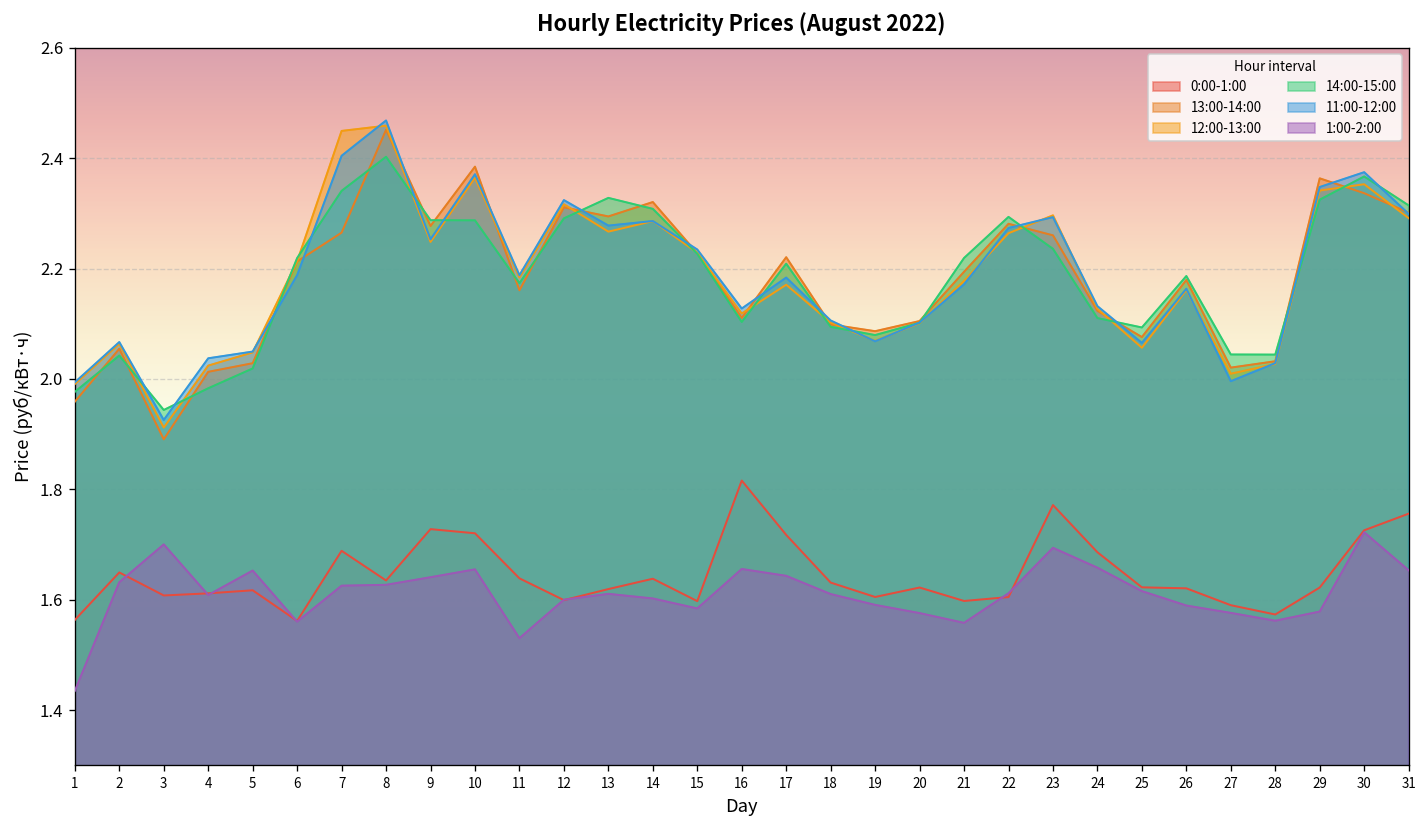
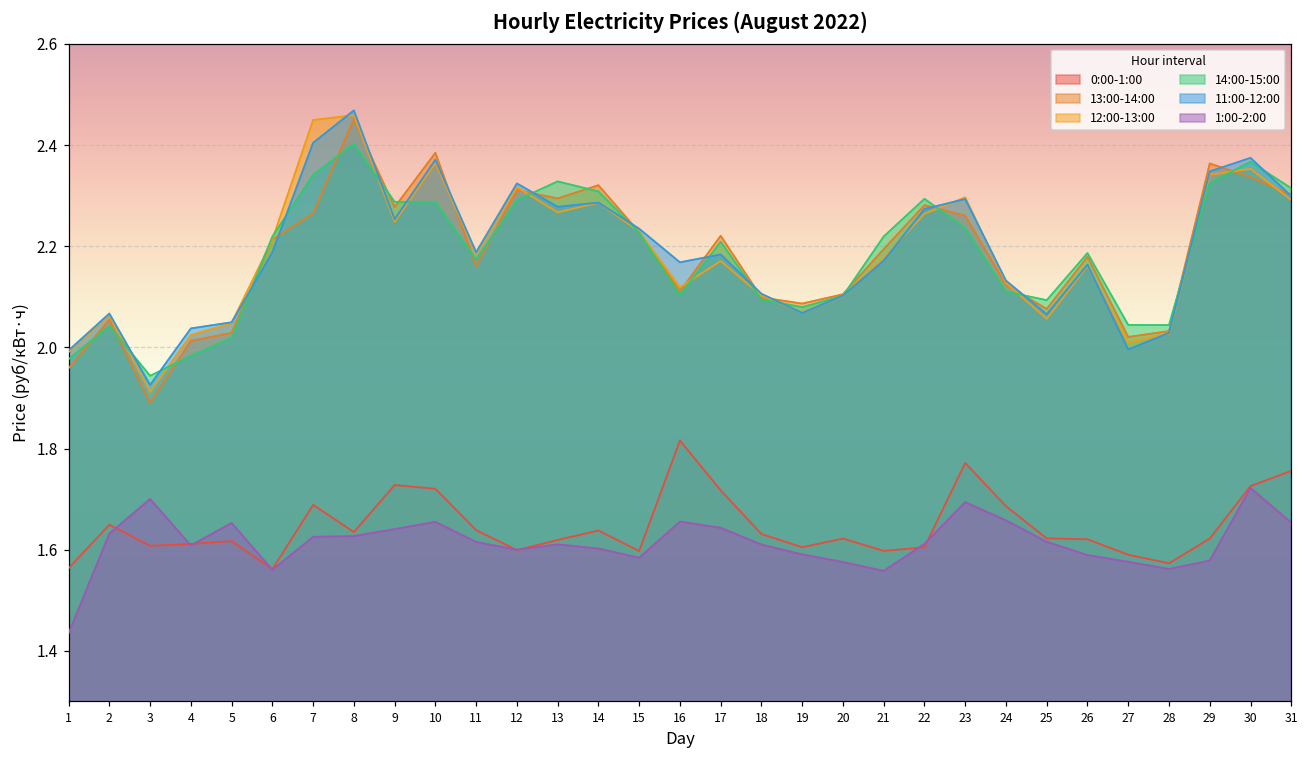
  {
    "14:00-15:00": {
      "1": 1.98,
      "2": 2.04,
      "3": 1.94,
      "4": 1.98,
      "5": 2.02,
      "6": 2.22,
      "7": 2.34,
      "8": 2.40,
      "9": 2.29,
      "10": 2.29,
      "11": 2.17,
      "12": 2.29,
      "13": 2.33,
      "14": 2.31,
      "16": 2.10,
      "17": 2.21,
      "19": 2.08,
      "21": 2.22,
      "22": 2.29,
      "23": 2.24,
      "24": 2.11,
      "25": 2.09,
      "26": 2.19,
      "27": 2.04,
      "28": 2.04,
      "29": 2.32,
      "30": 2.37,
      "31": 2.31
    },
    "11:00-12:00": {
      "3": 1.93,
      "4": 2.04,
      "6": 2.19,
      "7": 2.40,
      "8": 2.47,
      "10": 2.37,
      "12": 2.32,
      "13": 2.28,
      "15": 2.23,
-     "16": 2.13,
+     "16": 2.17,
      "17": 2.18,
      "21": 2.17,
      "22": 2.27,
      "25": 2.07,
      "27": 2.00,
      "29": 2.35,
      "30": 2.37
    },
    "1:00-2:00": {
      "1": 1.43,
      "2": 1.63,
      "3": 1.70,
      "5": 1.65,
      "7": 1.63,
      "8": 1.63,
      "9": 1.64,
      "10": 1.65,
-     "11": 1.53,
+     "11": 1.62,
      "13": 1.61,
      "14": 1.60,
      "15": 1.58,
      "16": 1.66,
      "17": 1.64,
      "18": 1.61,
      "19": 1.59,
      "20": 1.58,
      "21": 1.56,
      "22": 1.61,
      "23": 1.69,
      "24": 1.66,
      "25": 1.62,
      "26": 1.59,
      "27": 1.58,
      "28": 1.56,
      "29": 1.58,
      "31": 1.65
    }
  }
